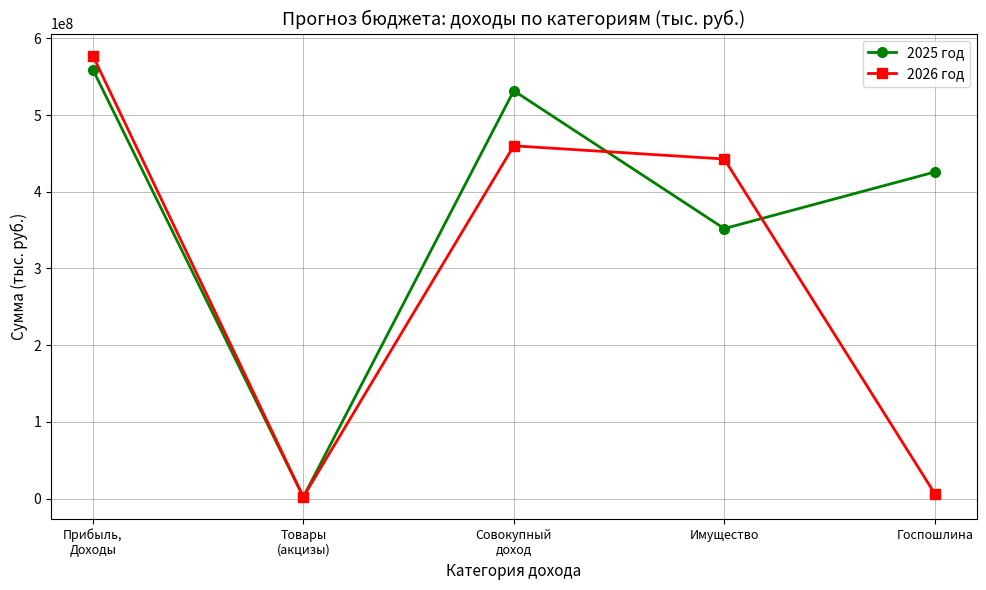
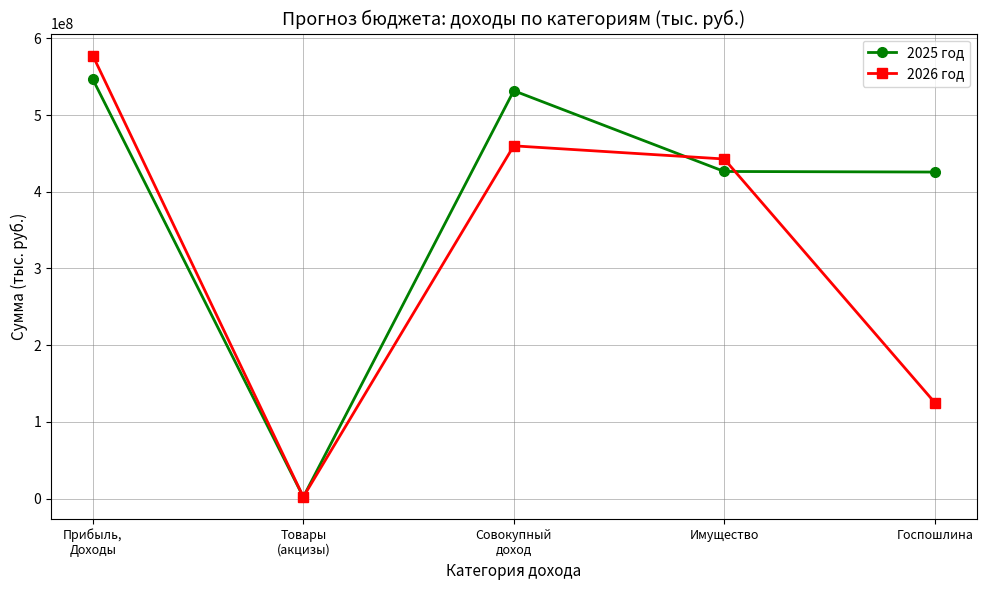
  {
    "2025 год": {
-     "Прибыль, Доходы": 560000000,
+     "Прибыль, Доходы": 550000000,
      "Совокупный доход": 530000000,
-     "Имущество": 350000000,
+     "Имущество": 430000000,
      "Госпошлина": 430000000
    },
    "2026 год": {
      "Прибыль, Доходы": 580000000,
      "Совокупный доход": 460000000,
      "Имущество": 440000000,
-     "Госпошлина": 10000000
+     "Госпошлина": 130000000
    }
  }
